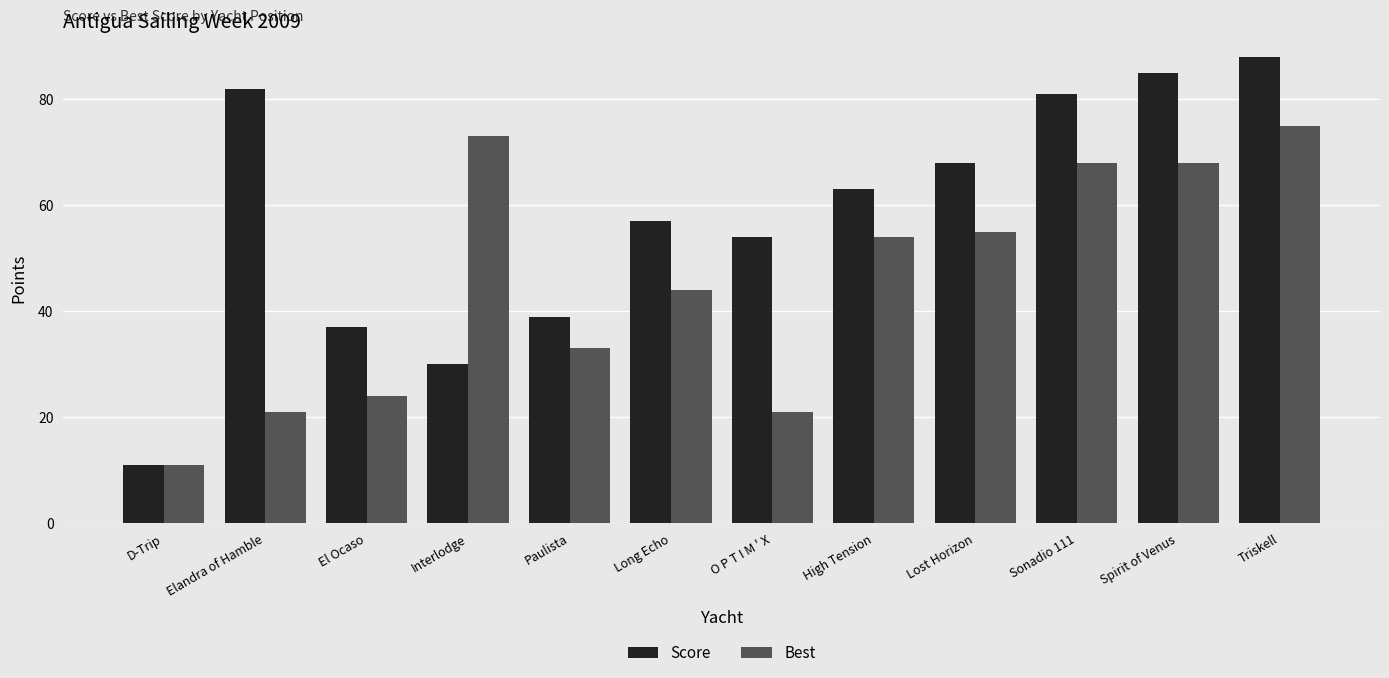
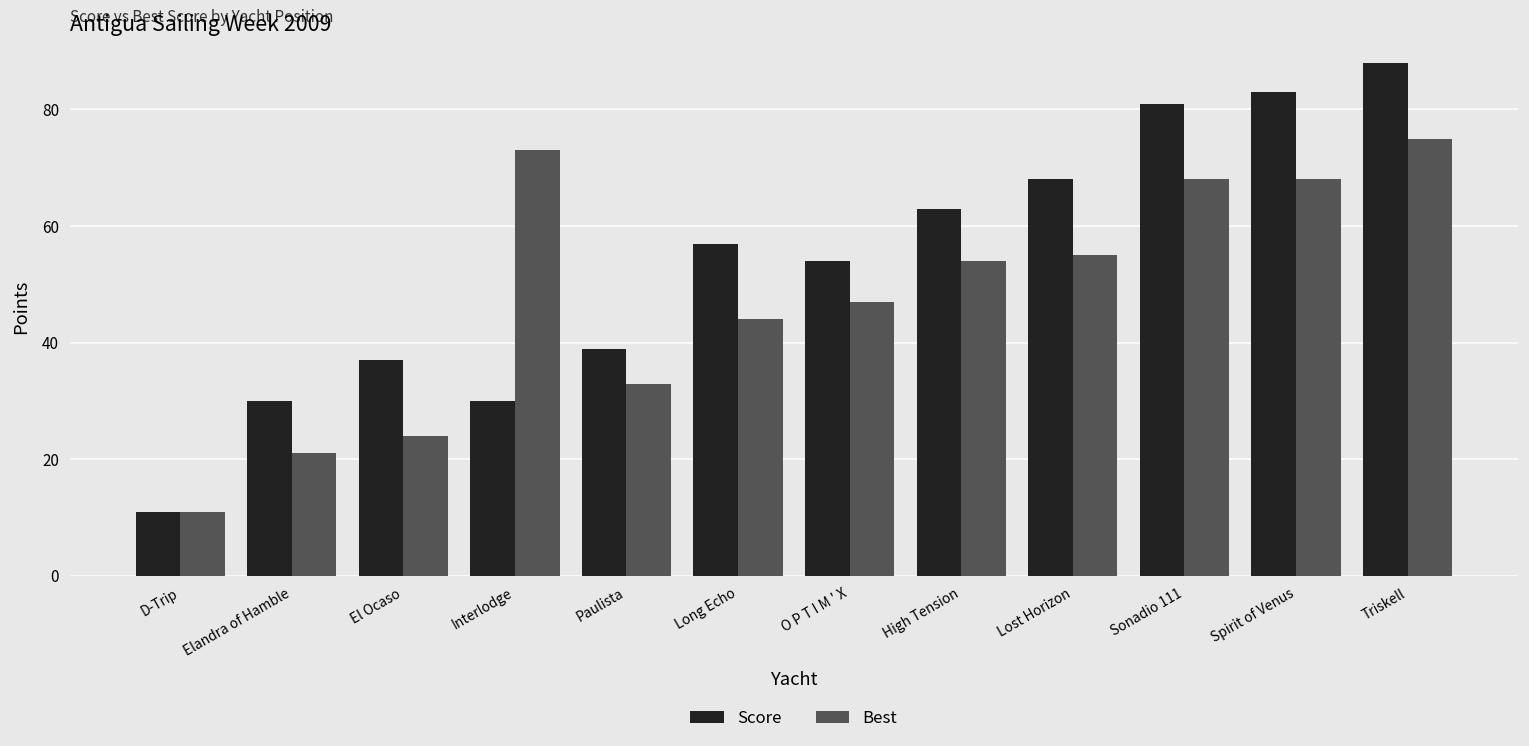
  {
    "Score": {
      "D-Trip": 11,
-     "Elandra of Hamble": 82,
+     "Elandra of Hamble": 30,
      "El Ocaso": 37,
      "Interlodge": 30,
      "Paulista": 39,
      "Long Echo": 57,
      "O P T I M ' X": 54,
      "High Tension": 63,
      "Lost Horizon": 68,
      "Sonadio 111": 81,
-     "Spirit of Venus": 85,
+     "Spirit of Venus": 83,
      "Triskell": 88
    },
    "Best": {
      "D-Trip": 11,
      "Elandra of Hamble": 21,
      "El Ocaso": 24,
      "Interlodge": 73,
      "Paulista": 33,
      "Long Echo": 44,
-     "O P T I M ' X": 21,
+     "O P T I M ' X": 47,
      "High Tension": 54,
      "Lost Horizon": 55,
      "Sonadio 111": 68,
      "Spirit of Venus": 68,
      "Triskell": 75
    }
  }
